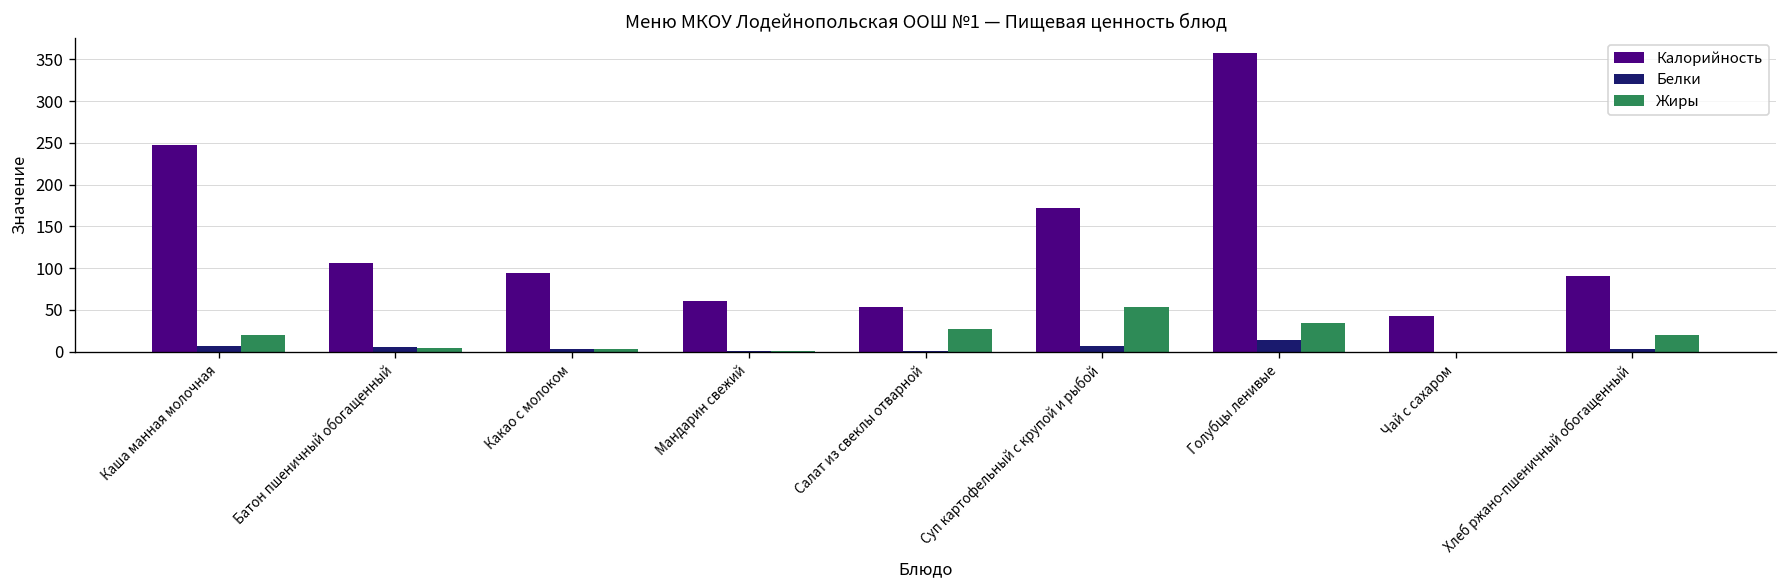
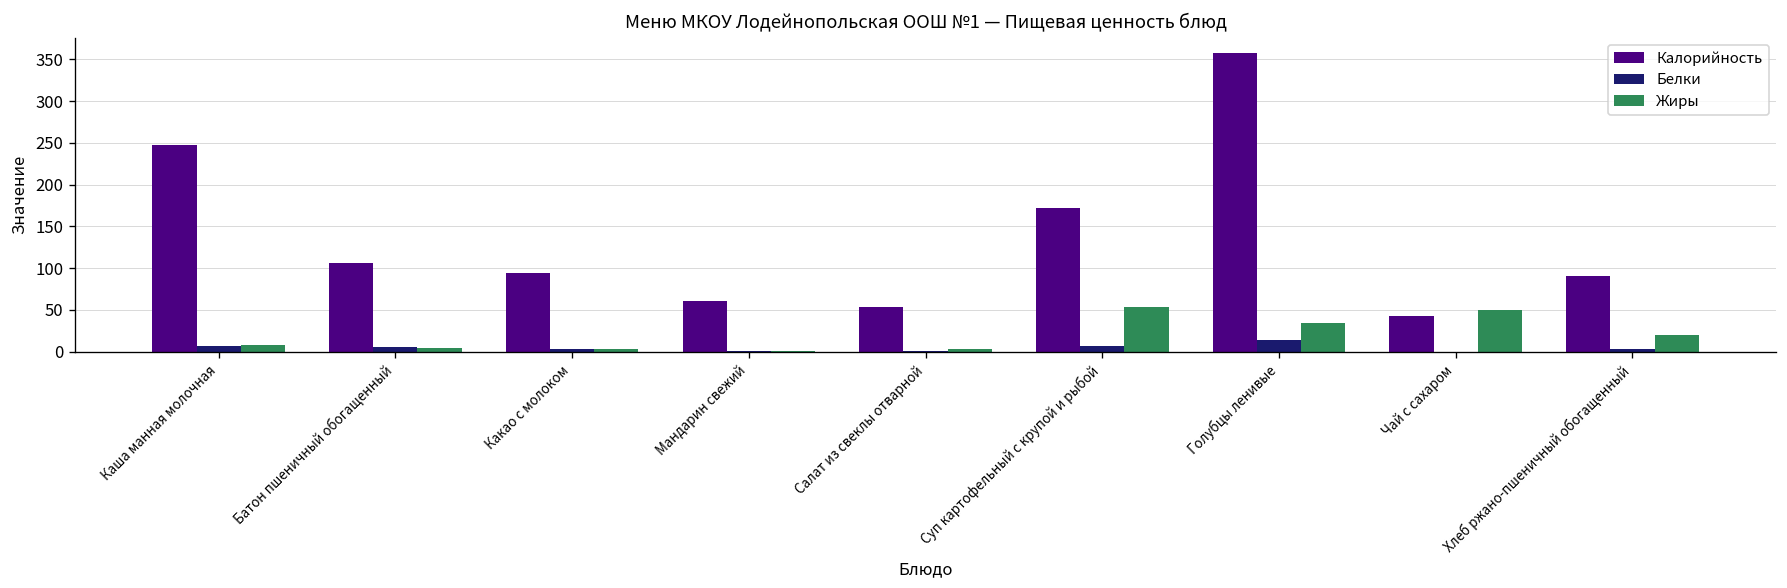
  {
    "Жиры": {
-     "Каша манная молочная": 20,
+     "Каша манная молочная": 10,
      "Батон пшеничный обогащенный": 10,
-     "Салат из свеклы отварной": 30,
+     "Салат из свеклы отварной": 0,
      "Суп картофельный с крупой и рыбой": 50,
      "Голубцы ленивые": 30,
-     "Чай с сахаром": 0,
+     "Чай с сахаром": 50,
      "Хлеб ржано-пшеничный обогащенный": 20
    }
  }
